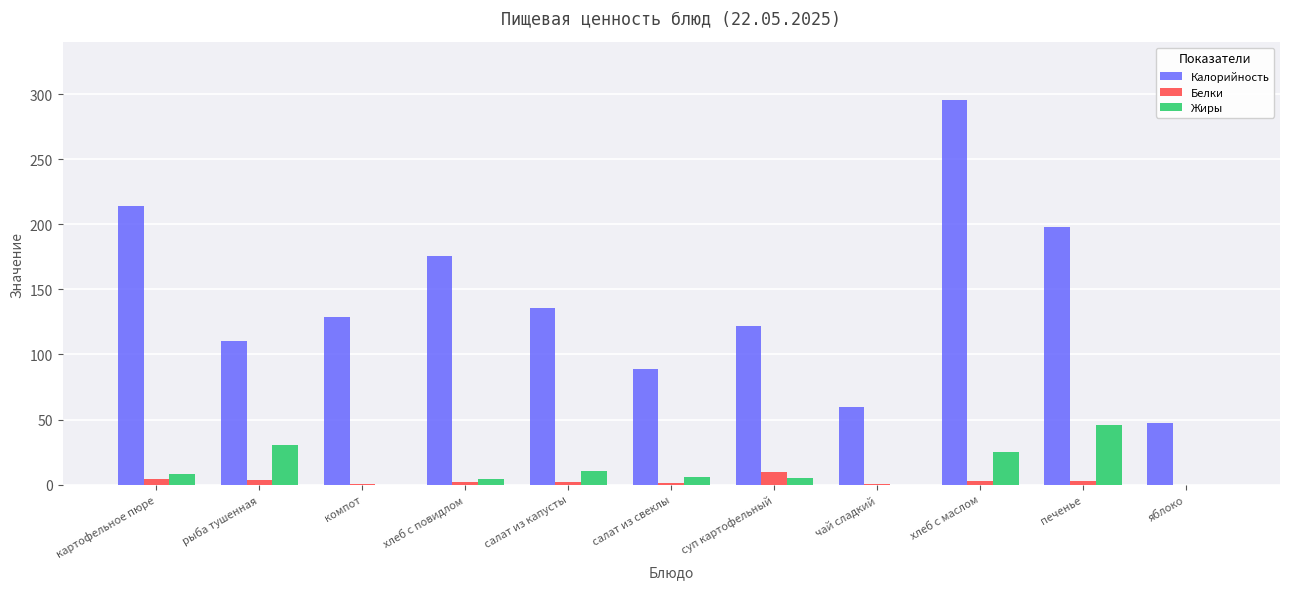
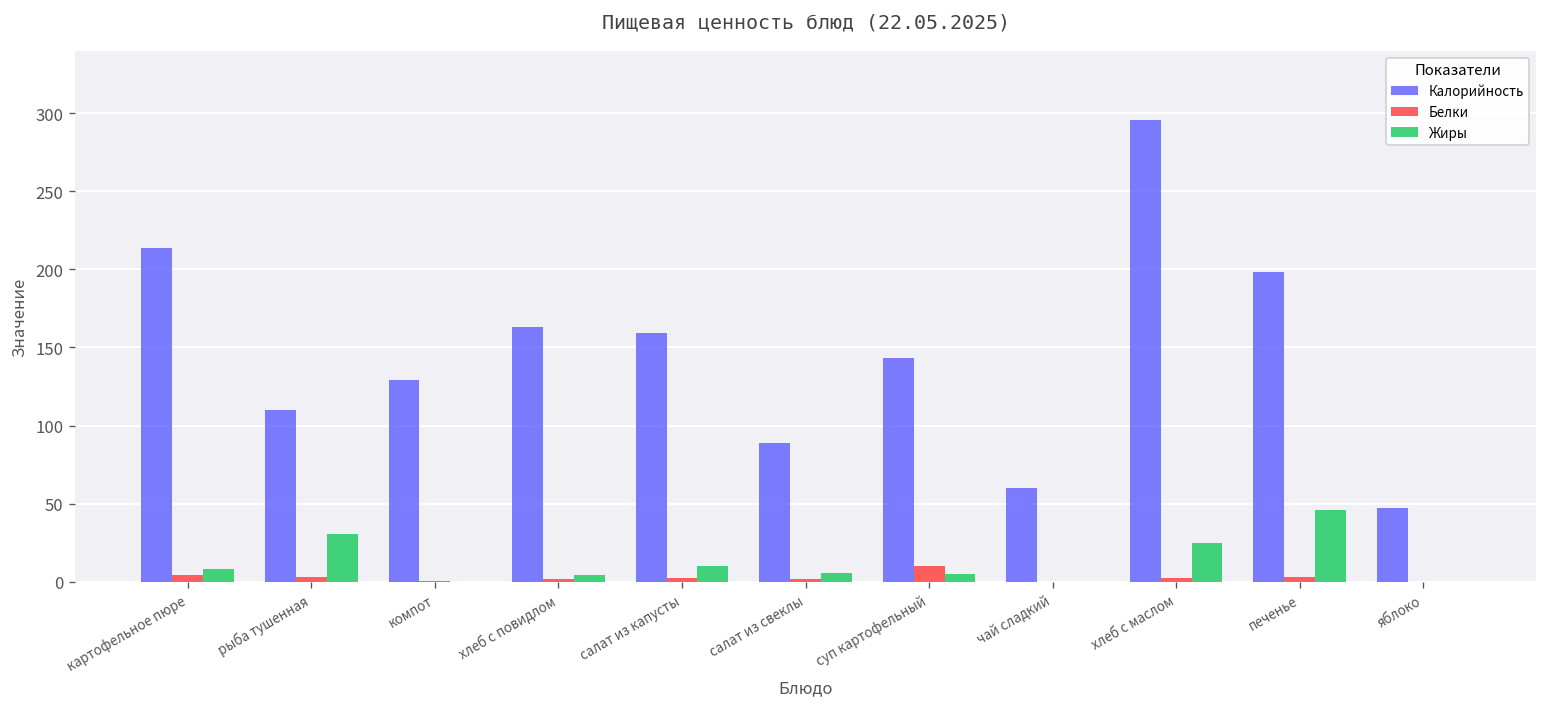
  {
    "Калорийность": {
      "картофельное пюре": 214,
      "рыба тушенная": 110,
      "компот": 129,
-     "хлеб с повидлом": 176,
-     "салат из капусты": 136,
+     "хлеб с повидлом": 163,
+     "салат из капусты": 159,
      "салат из свеклы": 89,
-     "суп картофельный": 122,
+     "суп картофельный": 144,
      "чай сладкий": 60,
      "хлеб с маслом": 296,
      "печенье": 198,
      "яблоко": 47
    },
    "Белки": {
      "картофельное пюре": 4,
      "рыба тушенная": 3,
      "салат из капусты": 2,
      "суп картофельный": 10,
      "хлеб с маслом": 2,
      "печенье": 3,
      "яблоко": 0
    },
    "Жиры": {
      "картофельное пюре": 8,
      "рыба тушенная": 30,
      "компот": 0,
      "хлеб с повидлом": 4,
      "салат из капусты": 10,
      "салат из свеклы": 6,
      "суп картофельный": 5,
      "чай сладкий": 0,
      "хлеб с маслом": 25,
      "печенье": 46,
      "яблоко": 0
    }
  }
